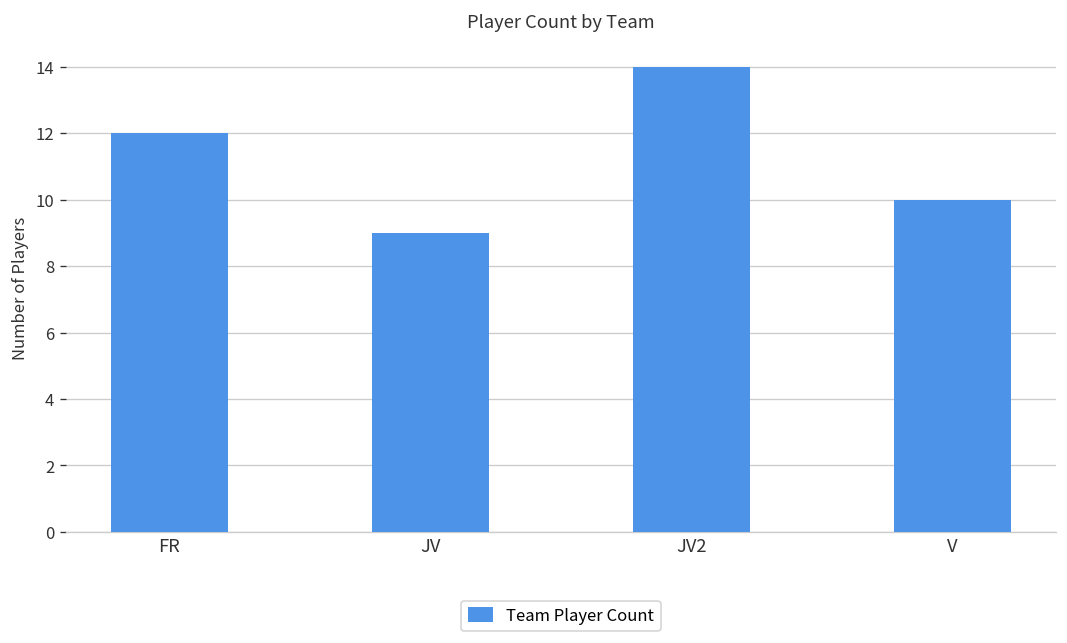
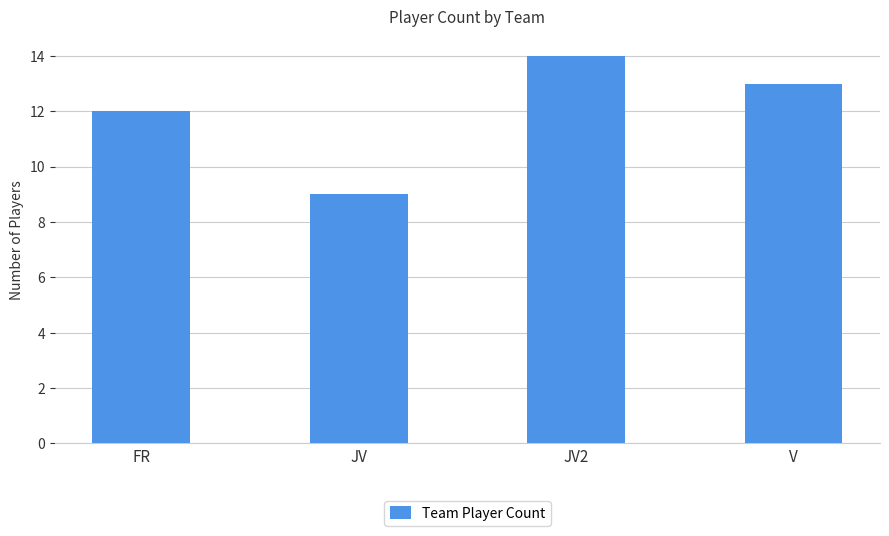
  {
    "FR": 12,
    "JV": 9,
    "JV2": 14,
-   "V": 10
+   "V": 13
  }
